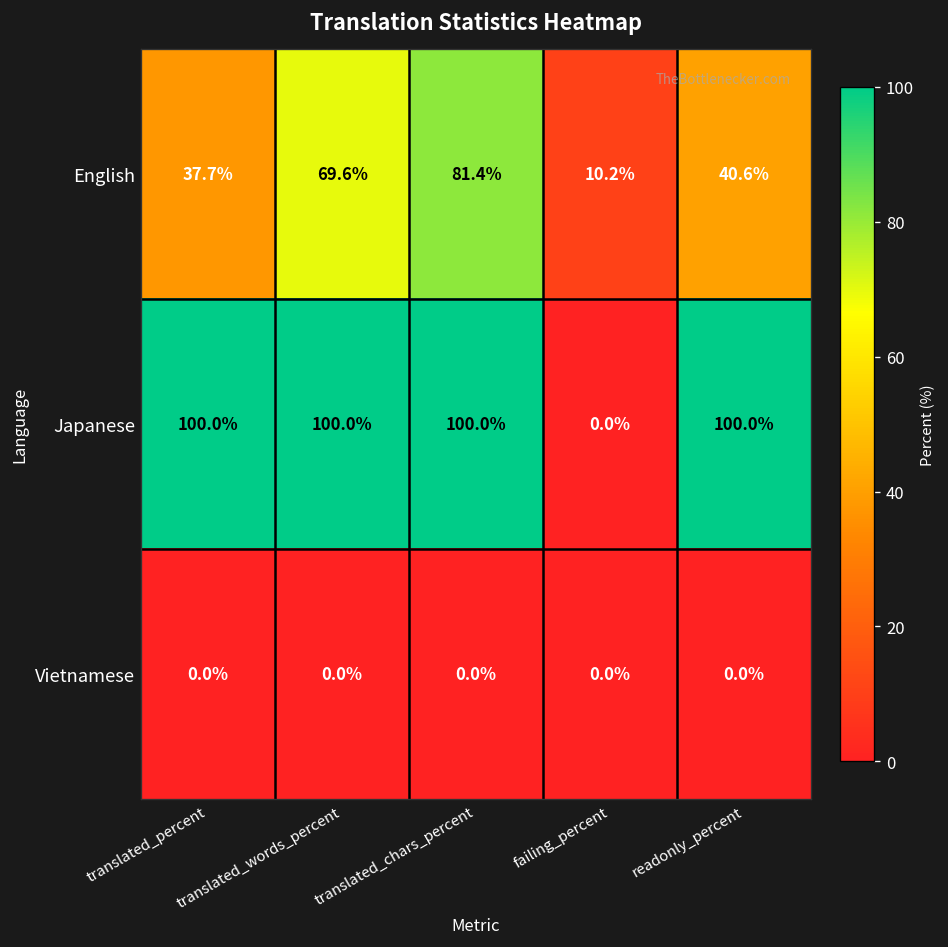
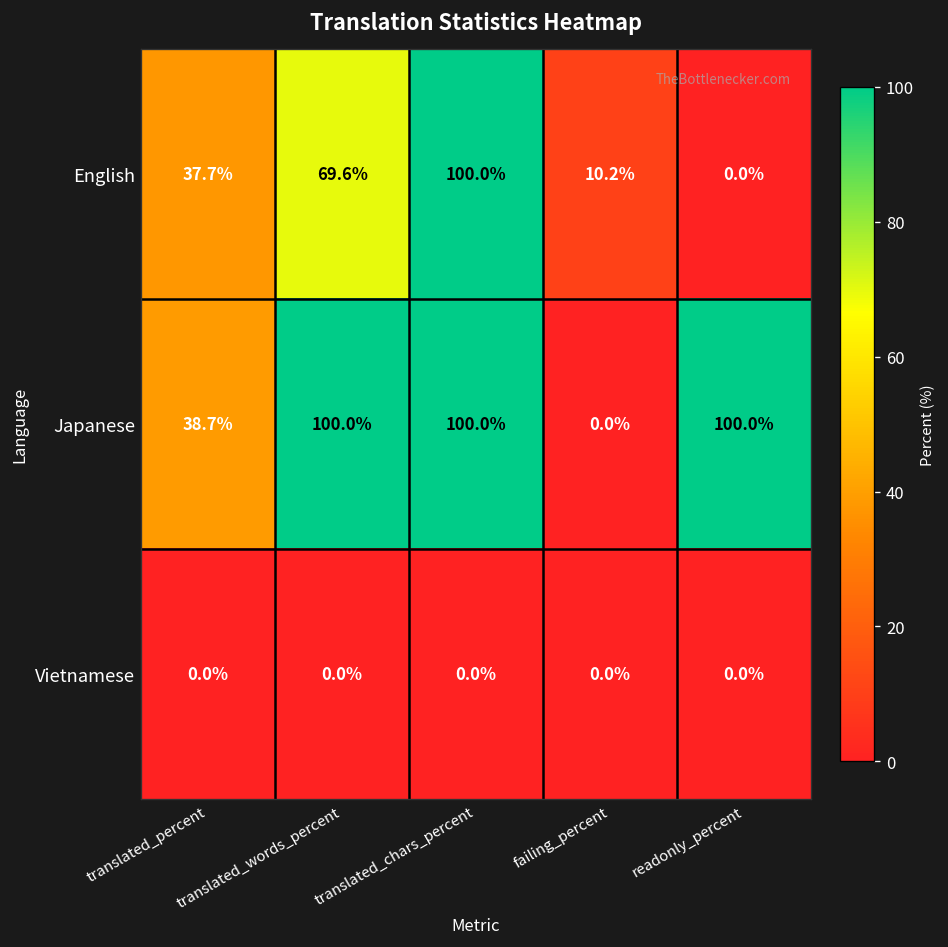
  {
    "English": {
      "translated_percent": "37.7%",
      "translated_words_percent": "69.6%",
-     "translated_chars_percent": "81.4%",
+     "translated_chars_percent": "100.0%",
      "failing_percent": "10.2%",
-     "readonly_percent": "40.6%"
+     "readonly_percent": "0.0%"
    },
    "Japanese": {
-     "translated_percent": "100.0%",
+     "translated_percent": "38.7%",
      "translated_words_percent": "100.0%",
      "translated_chars_percent": "100.0%",
      "failing_percent": "0.0%",
      "readonly_percent": "100.0%"
    },
    "Vietnamese": {
      "translated_percent": "0.0%",
      "translated_words_percent": "0.0%",
      "translated_chars_percent": "0.0%",
      "failing_percent": "0.0%",
      "readonly_percent": "0.0%"
    }
  }
